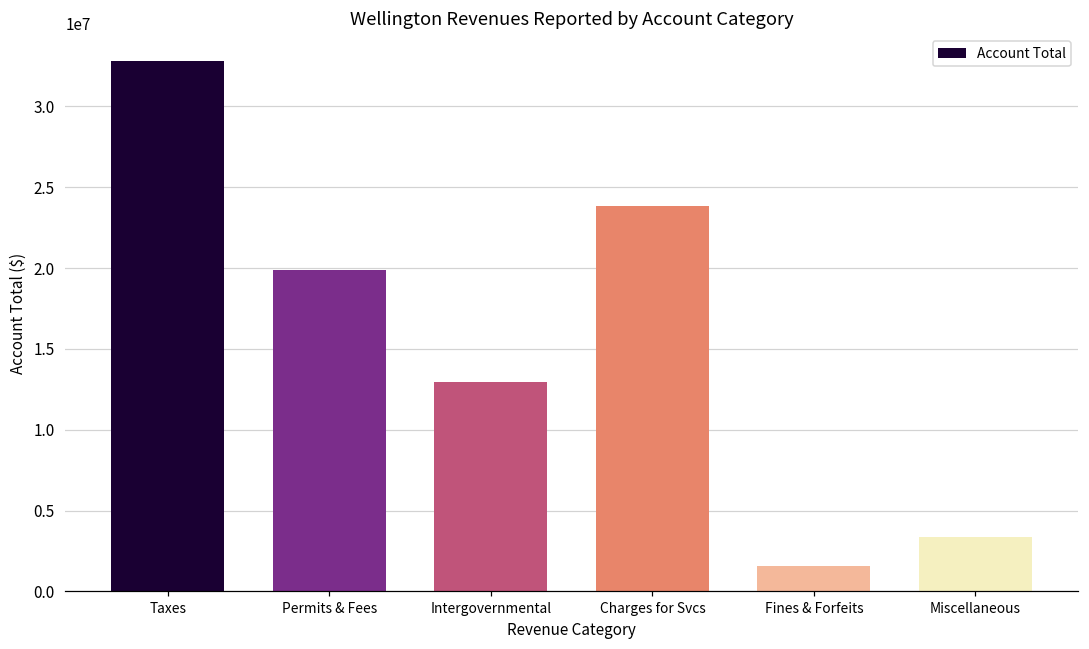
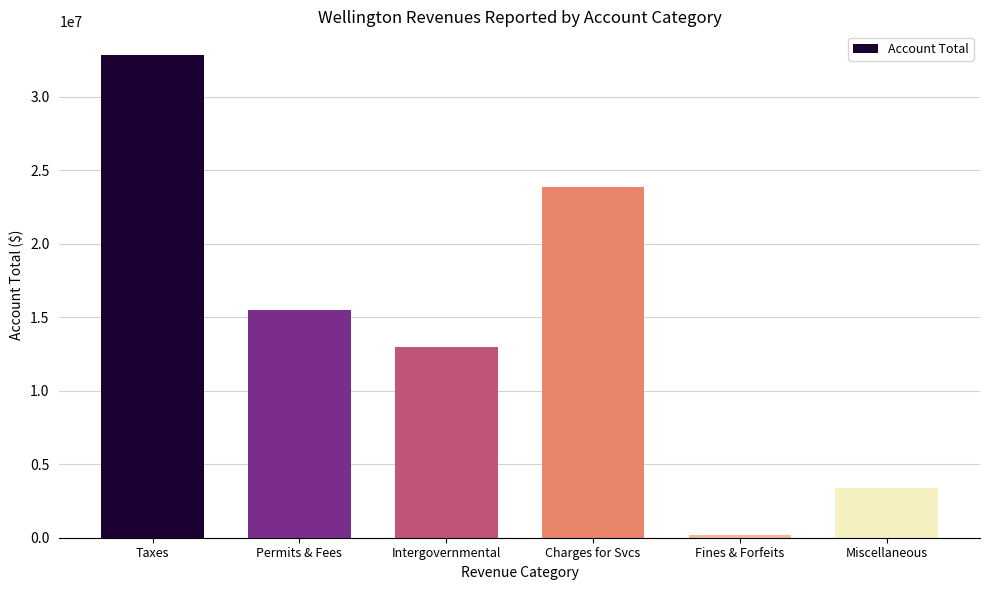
  {
    "Taxes": 32800000,
-   "Permits & Fees": 19900000,
+   "Permits & Fees": 15500000,
    "Intergovernmental": 13000000,
    "Charges for Svcs": 23800000,
-   "Fines & Forfeits": 1600000,
+   "Fines & Forfeits": 200000,
    "Miscellaneous": 3400000
  }
